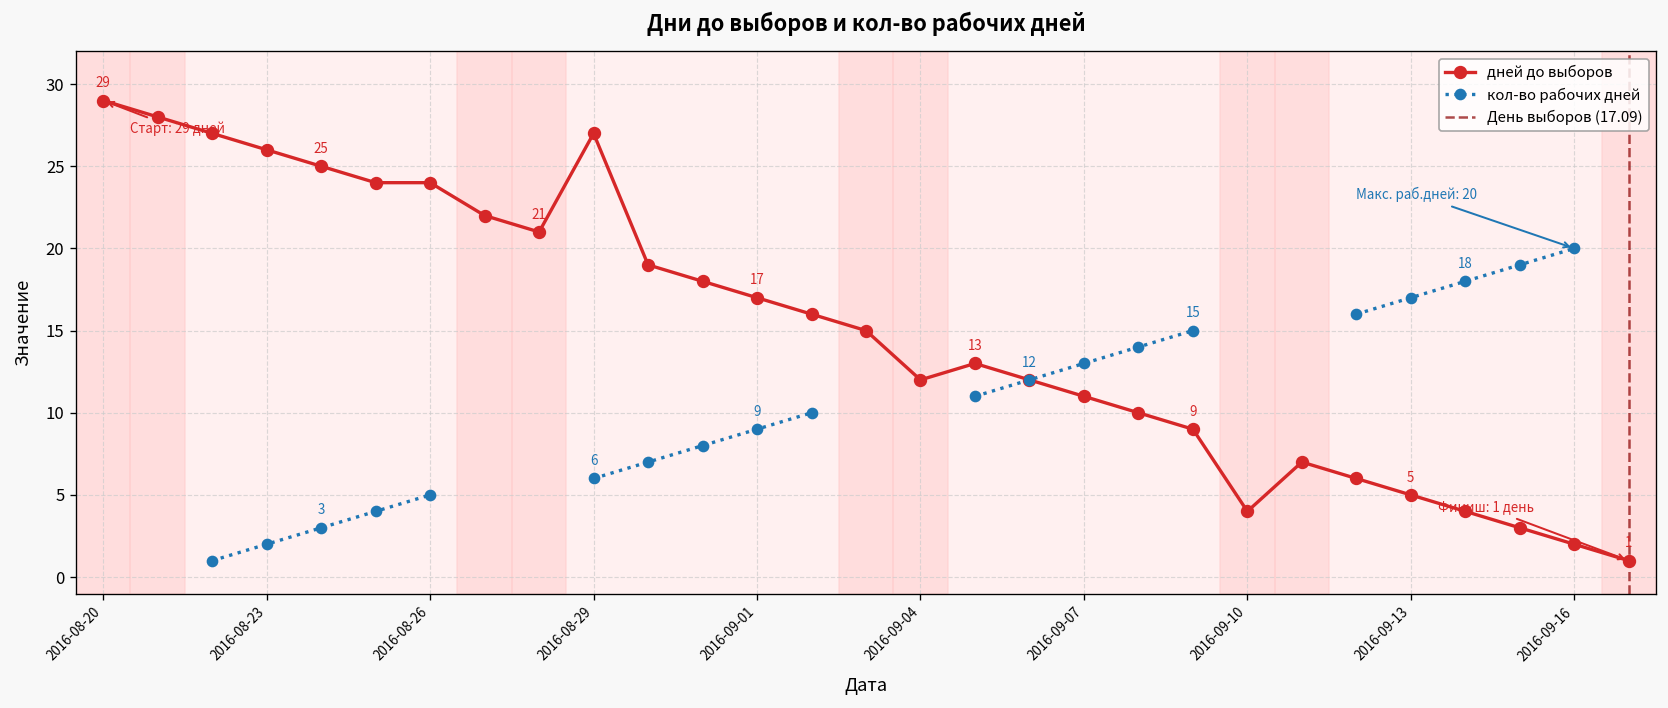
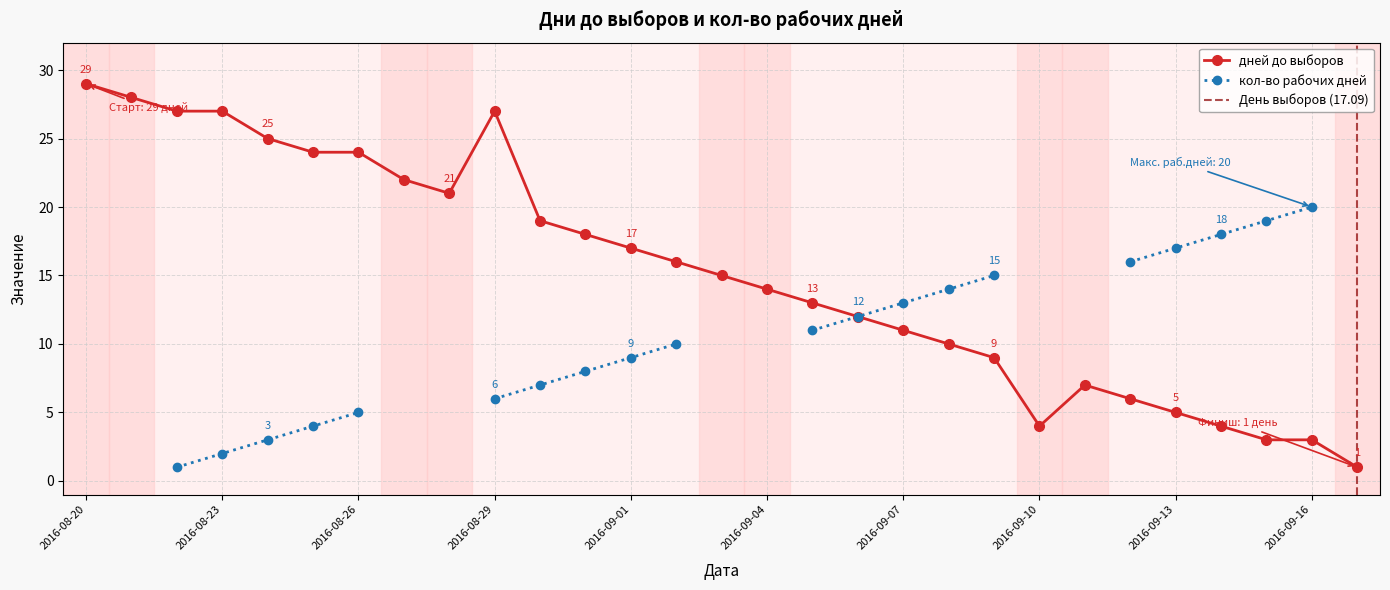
  {
    "дней до выборов": {
-     "2016-08-23": 26,
+     "2016-08-23": 27,
      "2016-08-26": 24,
      "2016-08-29": 27,
-     "2016-09-04": 12,
+     "2016-09-04": 14,
      "2016-09-07": 11,
      "2016-09-10": 4,
-     "2016-09-16": 2
+     "2016-09-16": 3
    },
    "кол-во рабочих дней": {
      "2016-08-29": 6,
      "2016-09-01": 9,
      "2016-09-16": 20
    }
  }
